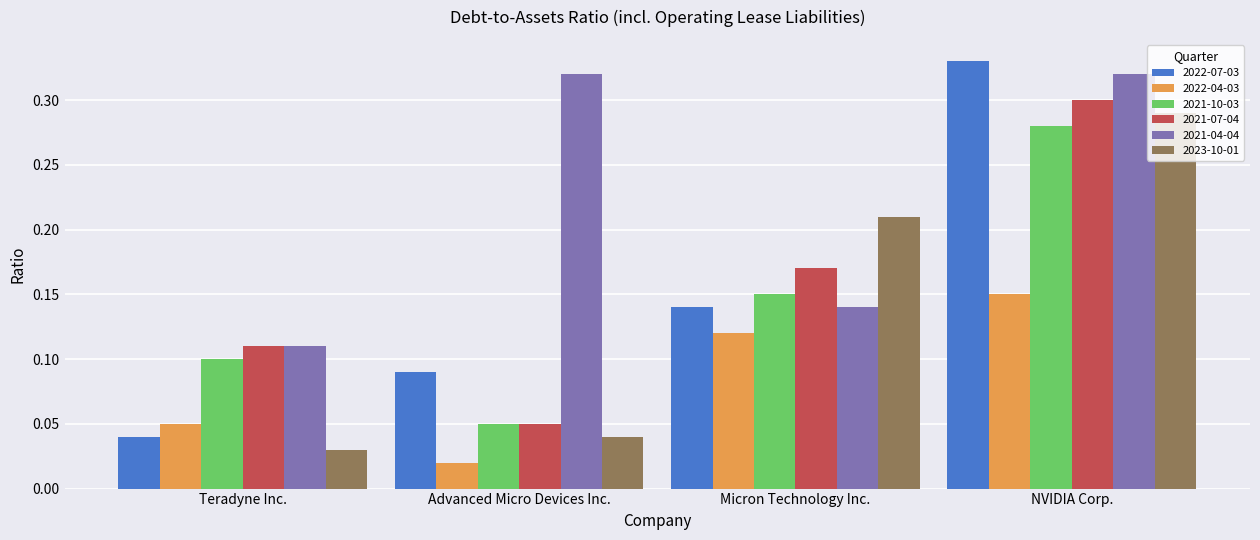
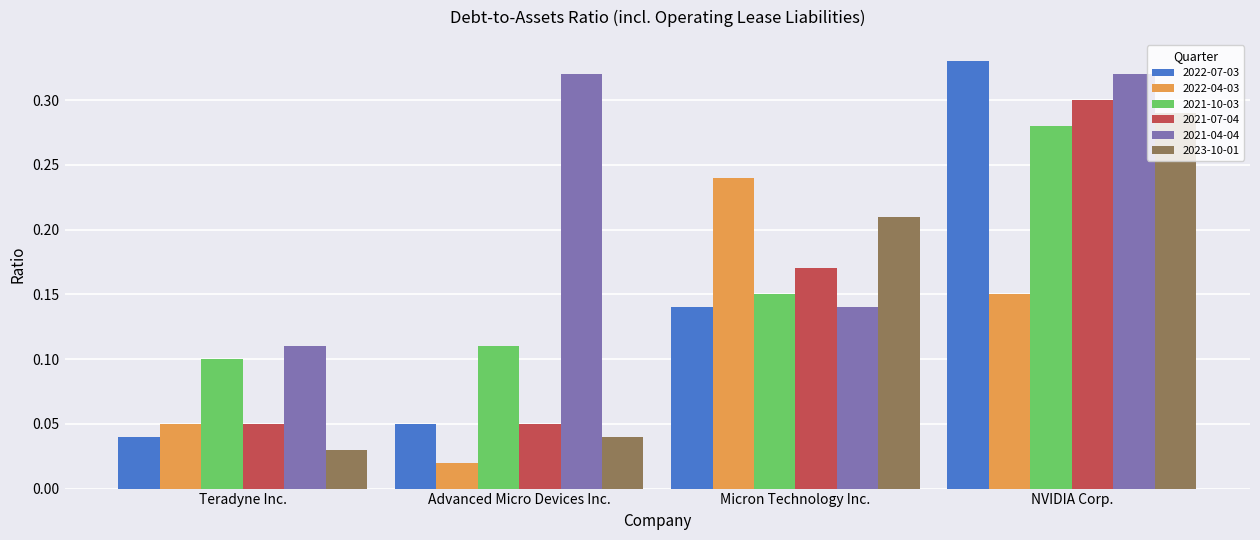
  {
    "2022-07-03": {
      "Teradyne Inc.": 0.04,
-     "Advanced Micro Devices Inc.": 0.09,
+     "Advanced Micro Devices Inc.": 0.05,
      "Micron Technology Inc.": 0.14,
      "NVIDIA Corp.": 0.33
    },
    "2022-04-03": {
      "Teradyne Inc.": 0.05,
      "Advanced Micro Devices Inc.": 0.02,
-     "Micron Technology Inc.": 0.12,
+     "Micron Technology Inc.": 0.24,
      "NVIDIA Corp.": 0.15
    },
    "2021-10-03": {
      "Teradyne Inc.": 0.10,
-     "Advanced Micro Devices Inc.": 0.05,
+     "Advanced Micro Devices Inc.": 0.11,
      "Micron Technology Inc.": 0.15,
      "NVIDIA Corp.": 0.28
    },
    "2021-07-04": {
-     "Teradyne Inc.": 0.11,
+     "Teradyne Inc.": 0.05,
      "Advanced Micro Devices Inc.": 0.05,
      "Micron Technology Inc.": 0.17,
      "NVIDIA Corp.": 0.30
    },
    "2021-04-04": {
      "Teradyne Inc.": 0.11,
      "Advanced Micro Devices Inc.": 0.32,
      "Micron Technology Inc.": 0.14,
      "NVIDIA Corp.": 0.32
    },
    "2023-10-01": {
      "Teradyne Inc.": 0.03,
      "Advanced Micro Devices Inc.": 0.04,
      "Micron Technology Inc.": 0.21
    }
  }
